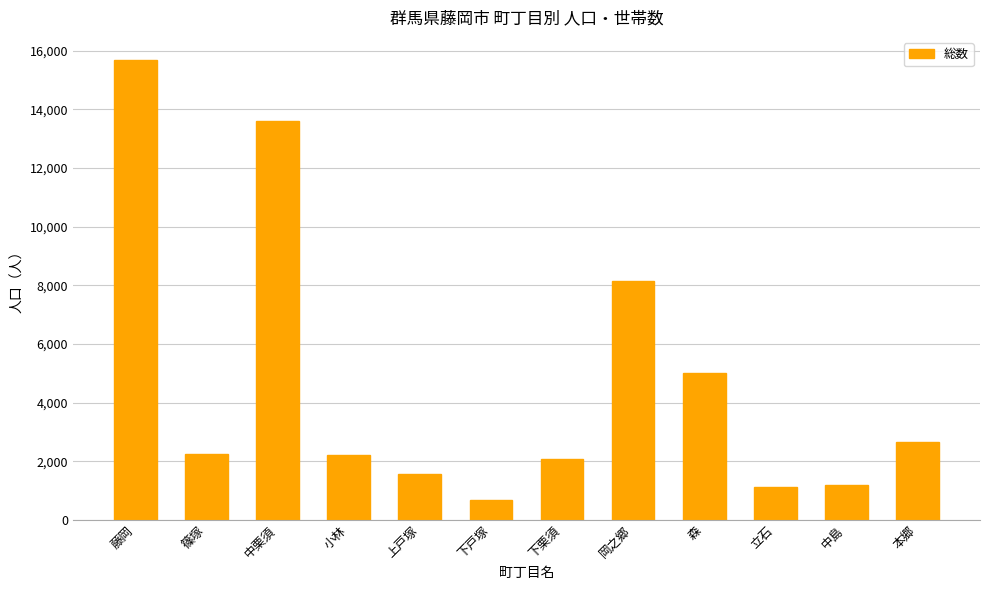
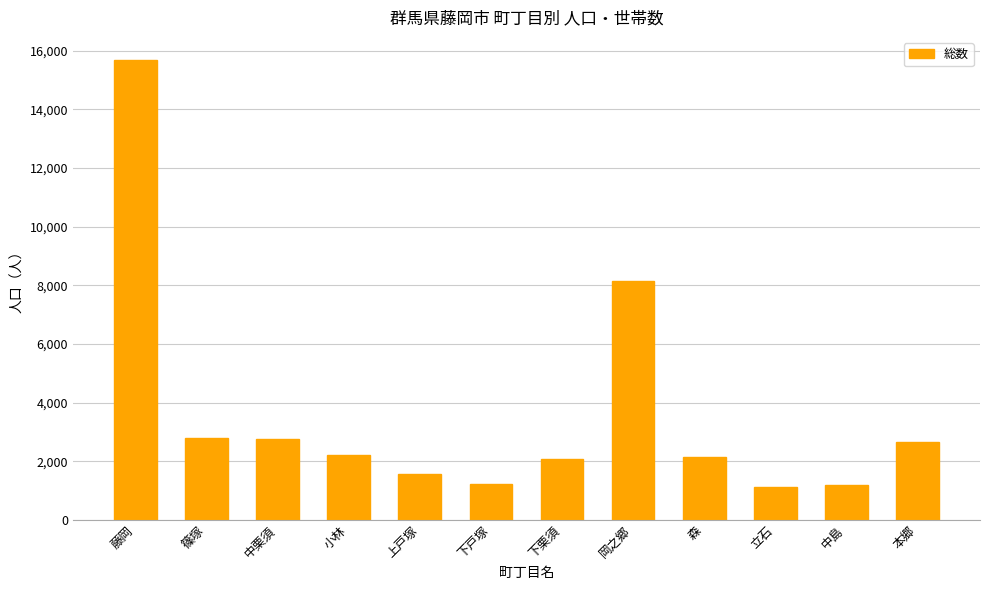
  {
    "藤岡": "15,700",
-   "篠塚": "2,300",
-   "中栗須": "13,600",
+   "篠塚": "2,800",
+   "中栗須": "2,800",
    "小林": "2,200",
    "上戸塚": "1,600",
-   "下戸塚": "700",
+   "下戸塚": "1,200",
    "下栗須": "2,100",
    "岡之郷": "8,200",
-   "森": "5,000",
+   "森": "2,100",
    "立石": "1,100",
    "中島": "1,200",
    "本郷": "2,600"
  }
